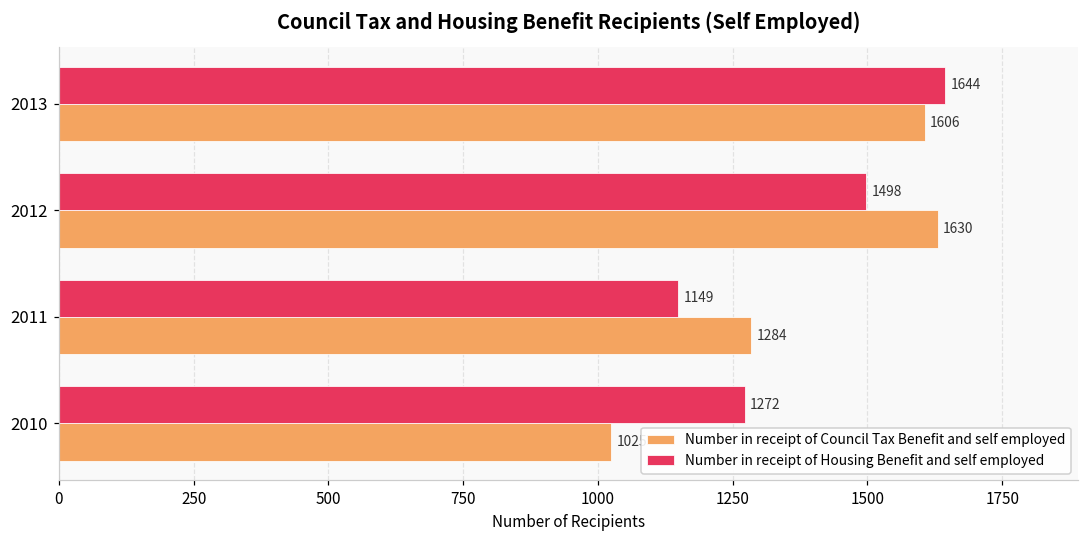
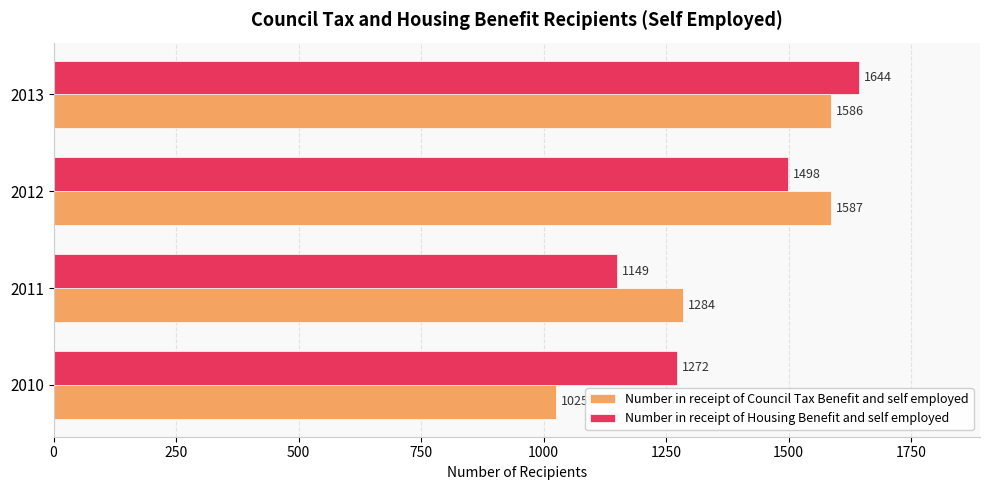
  {
    "Number in receipt of Council Tax Benefit and self employed": {
-     "2013": 1606,
-     "2012": 1630,
+     "2013": 1586,
+     "2012": 1587,
      "2011": 1284
    },
    "Number in receipt of Housing Benefit and self employed": {
      "2013": 1644,
      "2012": 1498,
      "2011": 1149,
      "2010": 1272
    }
  }
